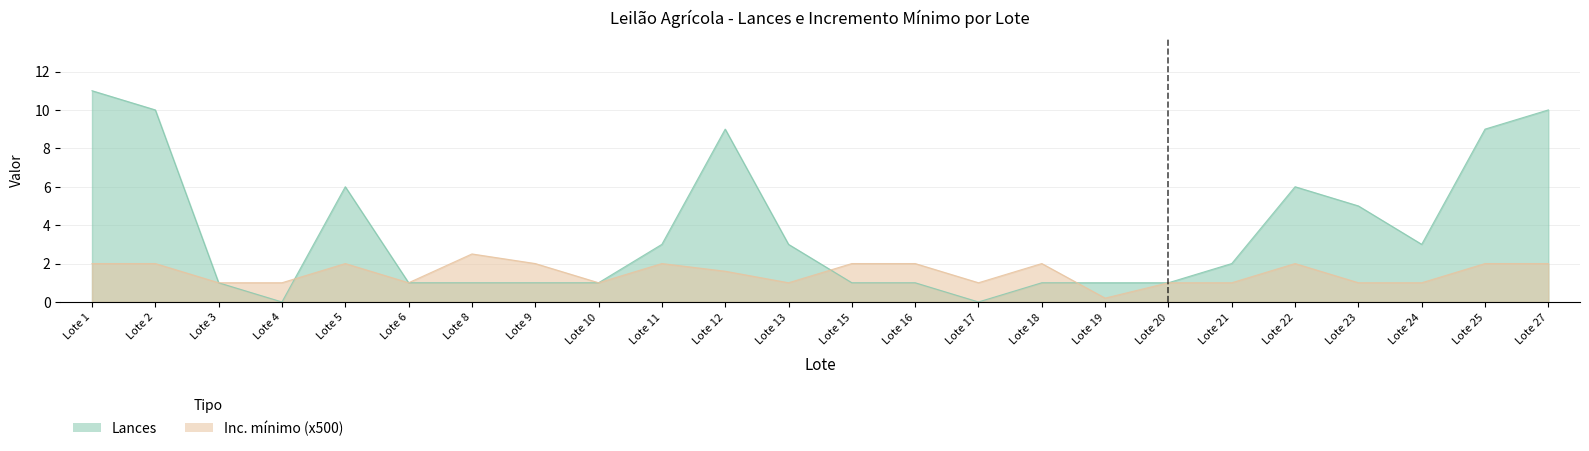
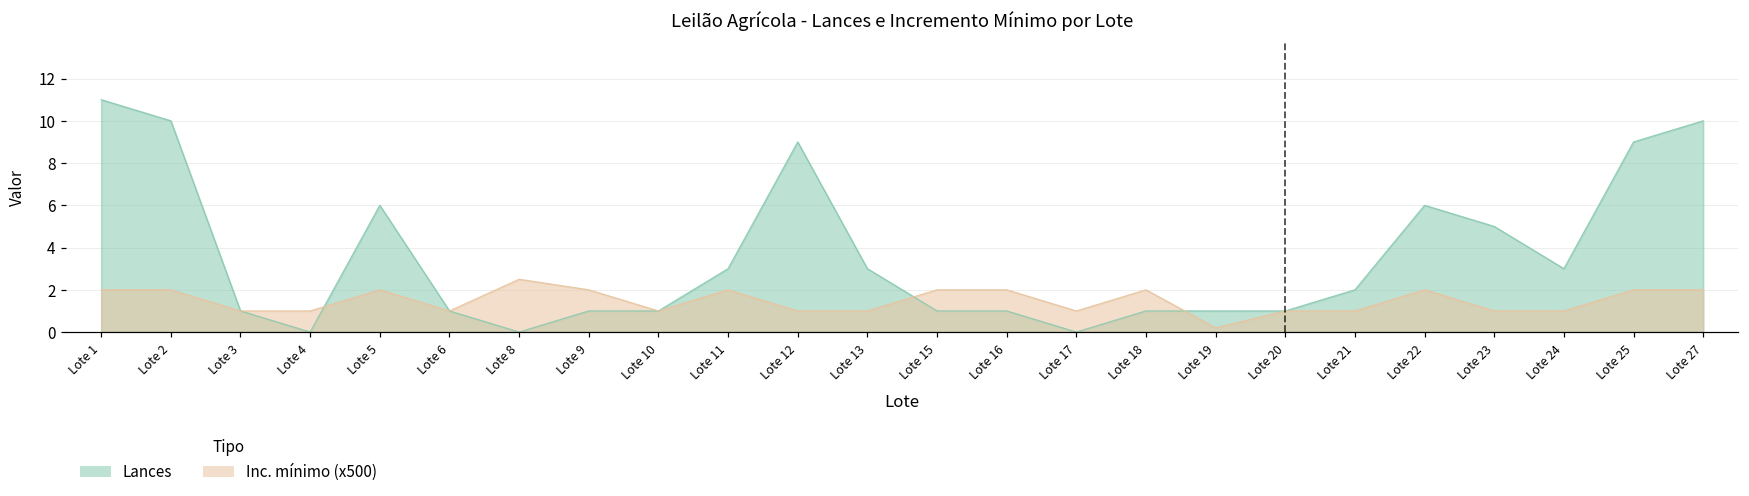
  {
    "Lances": {
      "Lote 1": 11,
      "Lote 2": 10,
      "Lote 4": 0,
      "Lote 5": 6,
-     "Lote 8": 1,
+     "Lote 8": 0,
      "Lote 9": 1,
      "Lote 11": 3,
      "Lote 12": 9,
      "Lote 13": 3,
      "Lote 15": 1,
      "Lote 16": 1,
      "Lote 17": 0,
      "Lote 18": 1,
      "Lote 19": 1,
      "Lote 21": 2,
      "Lote 22": 6,
      "Lote 23": 5,
      "Lote 24": 3,
      "Lote 25": 9,
      "Lote 27": 10
    },
    "Inc. mínimo (x500)": {
      "Lote 1": 2.0,
      "Lote 2": 2.0,
      "Lote 4": 1.0,
      "Lote 5": 2.0,
      "Lote 8": 2.5,
      "Lote 9": 2.0,
      "Lote 11": 2.0,
-     "Lote 12": 1.6,
+     "Lote 12": 1.0,
      "Lote 13": 1.0,
      "Lote 15": 2.0,
      "Lote 16": 2.0,
      "Lote 17": 1.0,
      "Lote 18": 2.0,
      "Lote 19": 0.2,
      "Lote 21": 1.0,
      "Lote 22": 2.0,
      "Lote 23": 1.0,
      "Lote 24": 1.0,
      "Lote 25": 2.0,
      "Lote 27": 2.0
    }
  }
